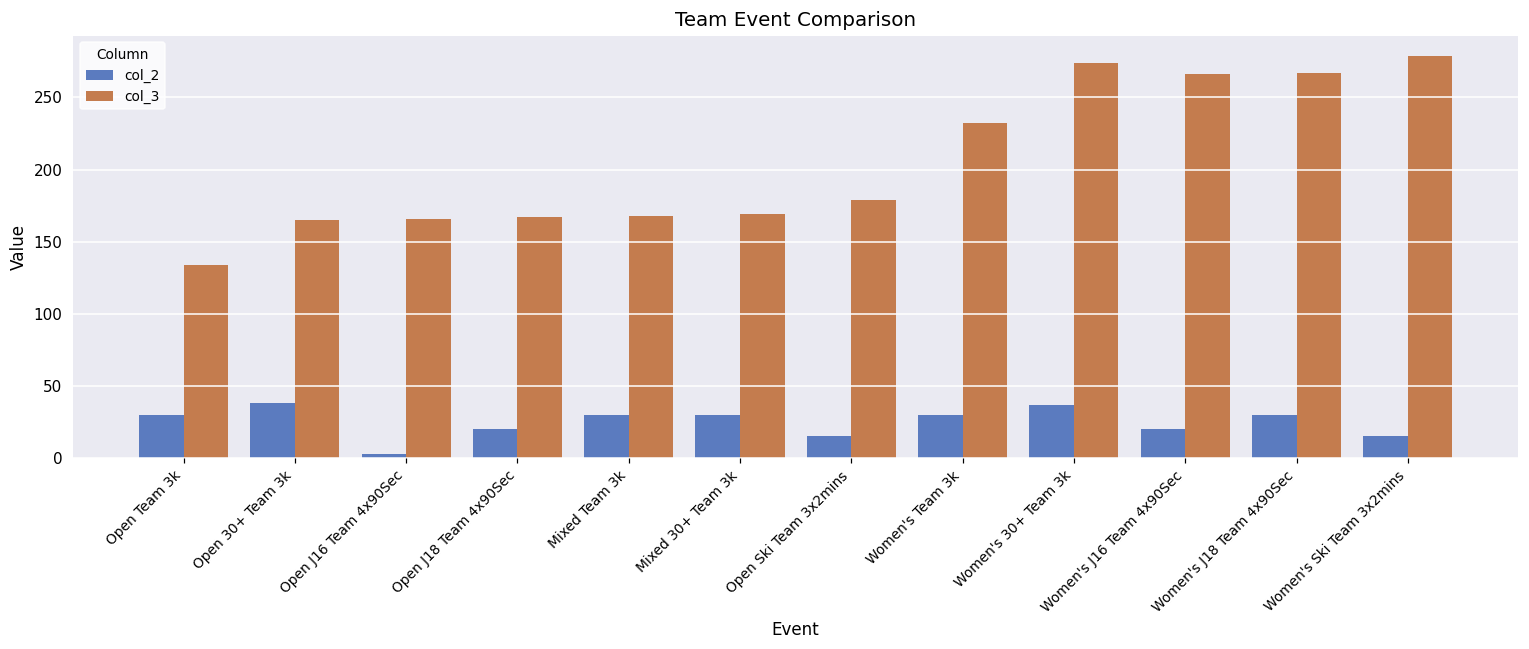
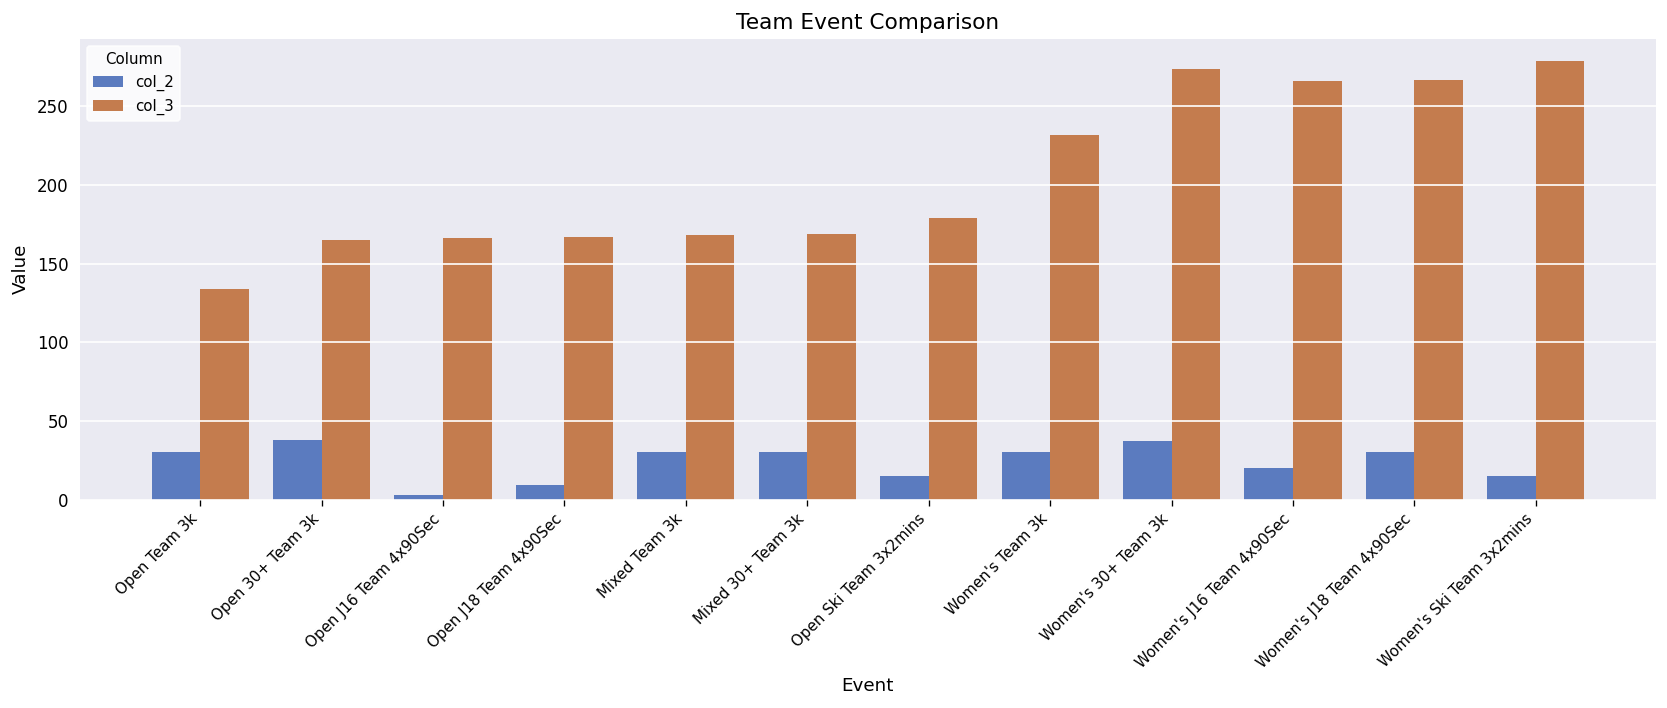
  {
    "col_2": {
      "Open Team 3k": 30,
      "Open 30+ Team 3k": 38,
      "Open J16 Team 4x90Sec": 3,
-     "Open J18 Team 4x90Sec": 20,
+     "Open J18 Team 4x90Sec": 9,
      "Mixed Team 3k": 30,
      "Mixed 30+ Team 3k": 30,
      "Open Ski Team 3x2mins": 15,
      "Women's Team 3k": 30,
      "Women's 30+ Team 3k": 37,
      "Women's J16 Team 4x90Sec": 20,
      "Women's J18 Team 4x90Sec": 30,
      "Women's Ski Team 3x2mins": 15
    },
    "col_3": {
      "Open Team 3k": 134,
      "Open 30+ Team 3k": 165,
      "Open J16 Team 4x90Sec": 166,
      "Open J18 Team 4x90Sec": 167,
      "Mixed Team 3k": 168,
      "Mixed 30+ Team 3k": 169,
      "Open Ski Team 3x2mins": 179,
      "Women's Team 3k": 232,
      "Women's 30+ Team 3k": 274,
      "Women's J16 Team 4x90Sec": 266,
      "Women's J18 Team 4x90Sec": 267,
      "Women's Ski Team 3x2mins": 279
    }
  }
